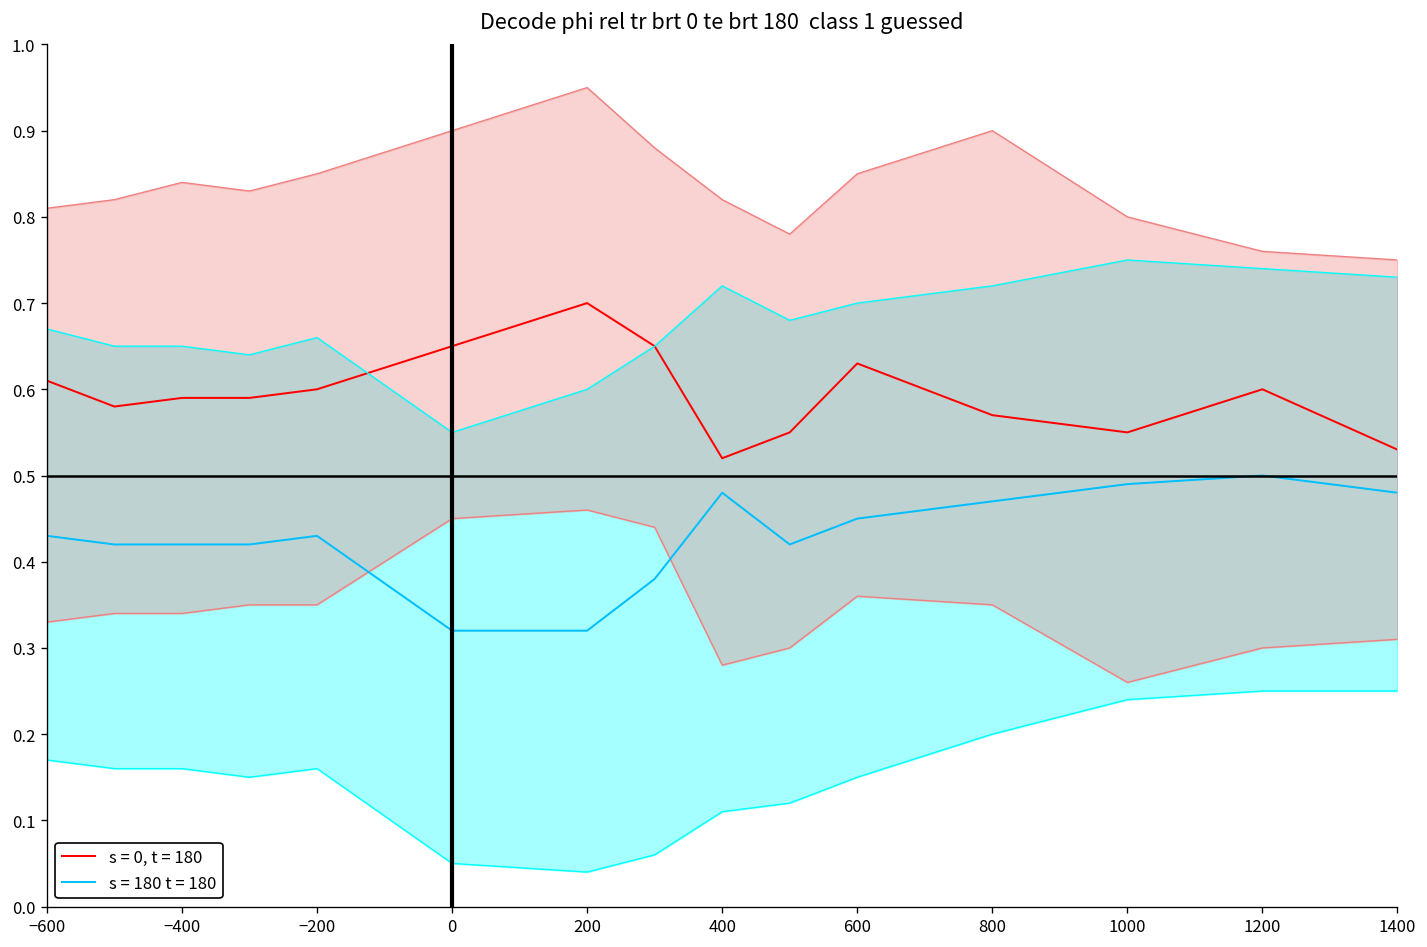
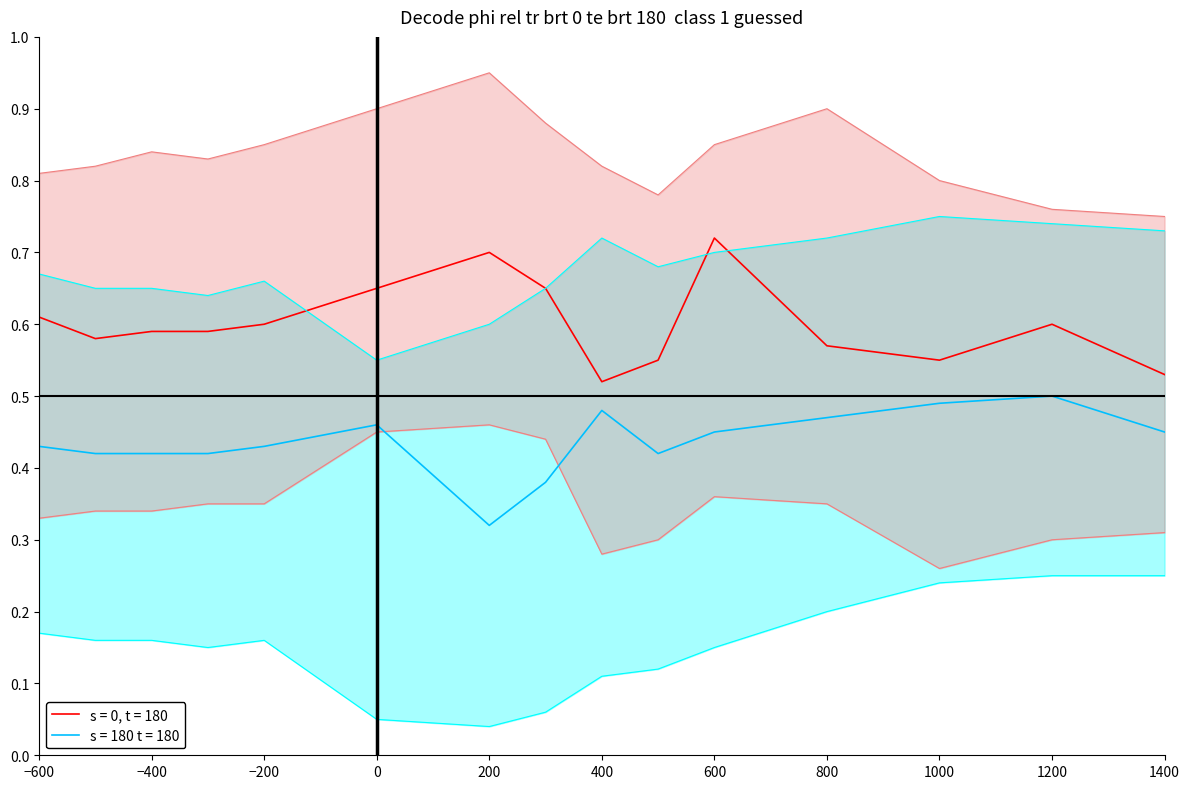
  {
    "s = 0, t = 180": {
      "−600": 0.61,
      "−400": 0.59,
      "−200": 0.60,
      "0": 0.65,
      "200": 0.70,
      "400": 0.52,
-     "600": 0.63,
+     "600": 0.72,
      "800": 0.57,
      "1000": 0.55,
      "1200": 0.60,
      "1400": 0.53
    },
    "s = 180 t = 180": {
      "−600": 0.43,
      "−400": 0.42,
      "−200": 0.43,
-     "0": 0.32,
+     "0": 0.46,
      "200": 0.32,
      "400": 0.48,
      "600": 0.45,
      "800": 0.47,
      "1000": 0.49,
      "1200": 0.50,
-     "1400": 0.48
+     "1400": 0.45
    }
  }
